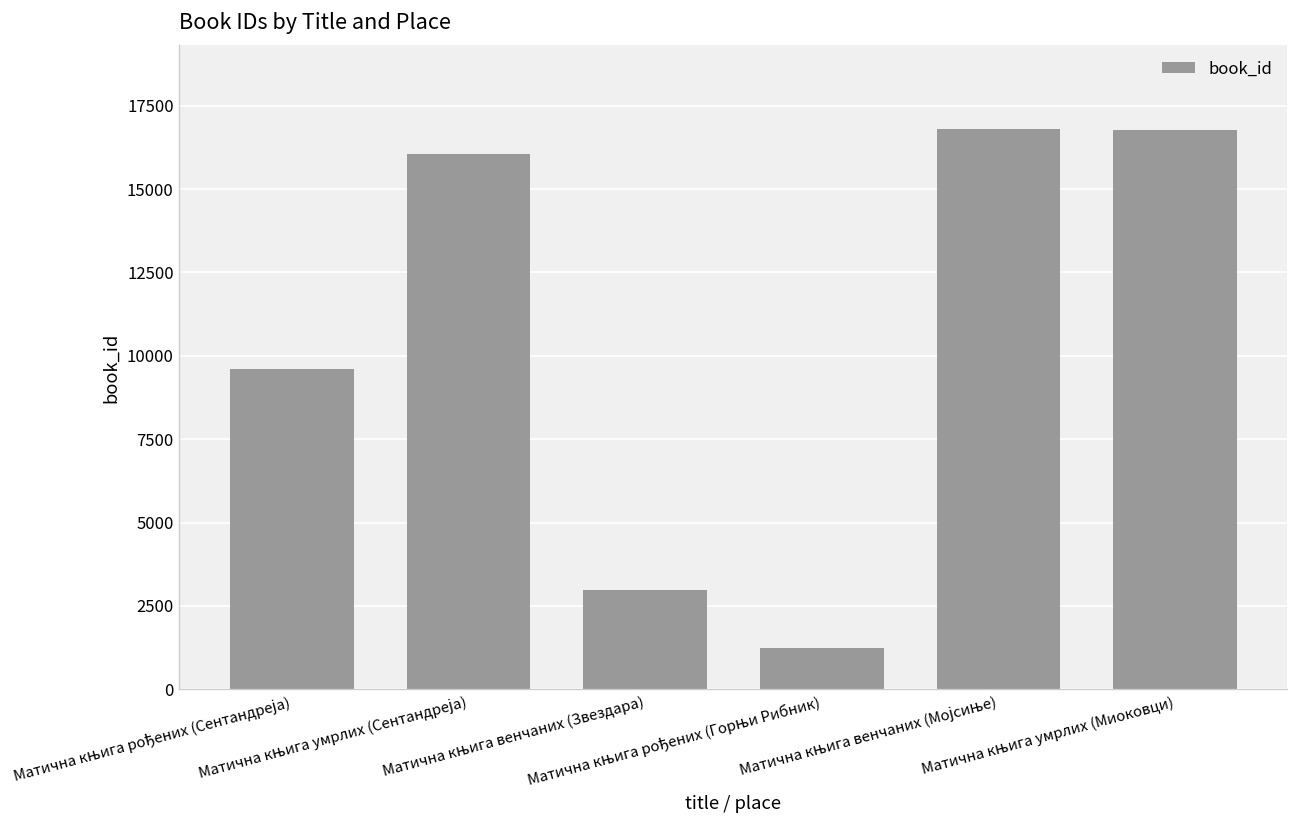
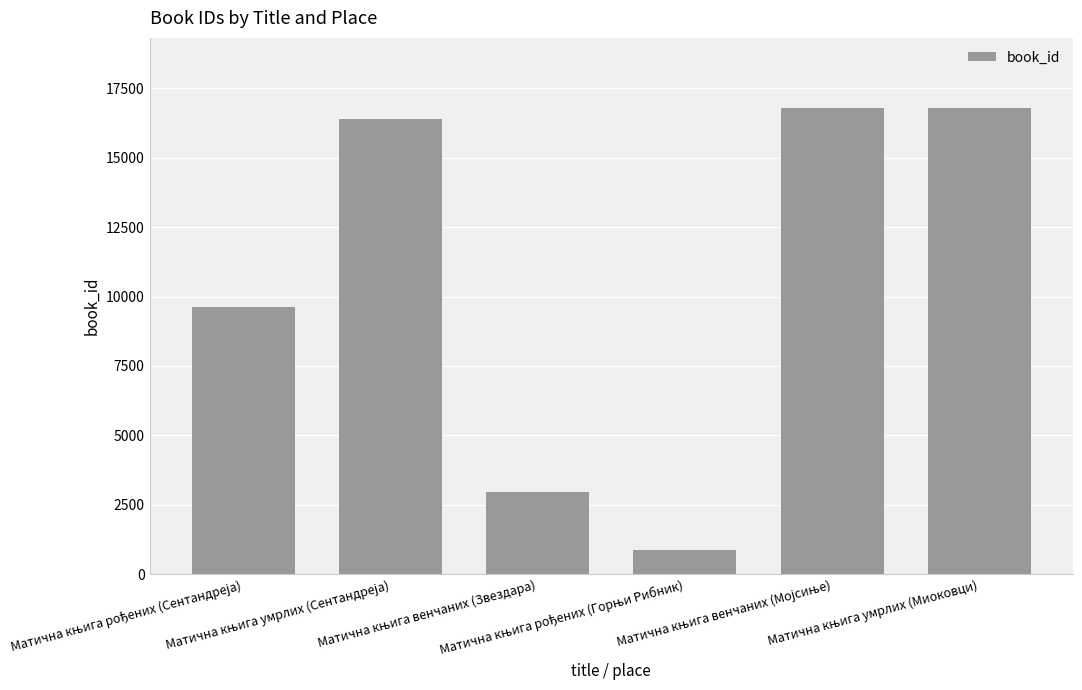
  {
    "Матична књига рођених (Сентандреја)": 9600,
-   "Матична књига умрлих (Сентандреја)": 16100,
+   "Матична књига умрлих (Сентандреја)": 16400,
    "Матична књига венчаних (Звездара)": 3000,
-   "Матична књига рођених (Горњи Рибник)": 1200,
+   "Матична књига рођених (Горњи Рибник)": 900,
    "Матична књига венчаних (Мојсиње)": 16800,
    "Матична књига умрлих (Миоковци)": 16800
  }
